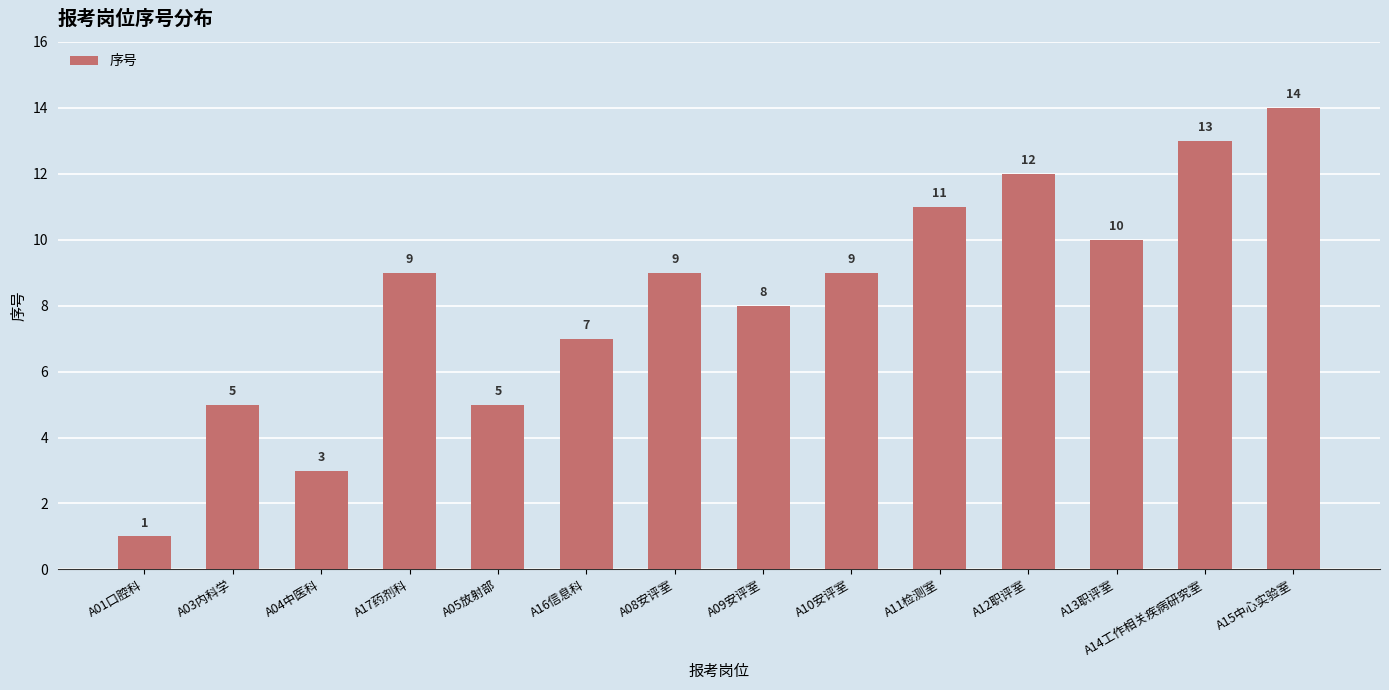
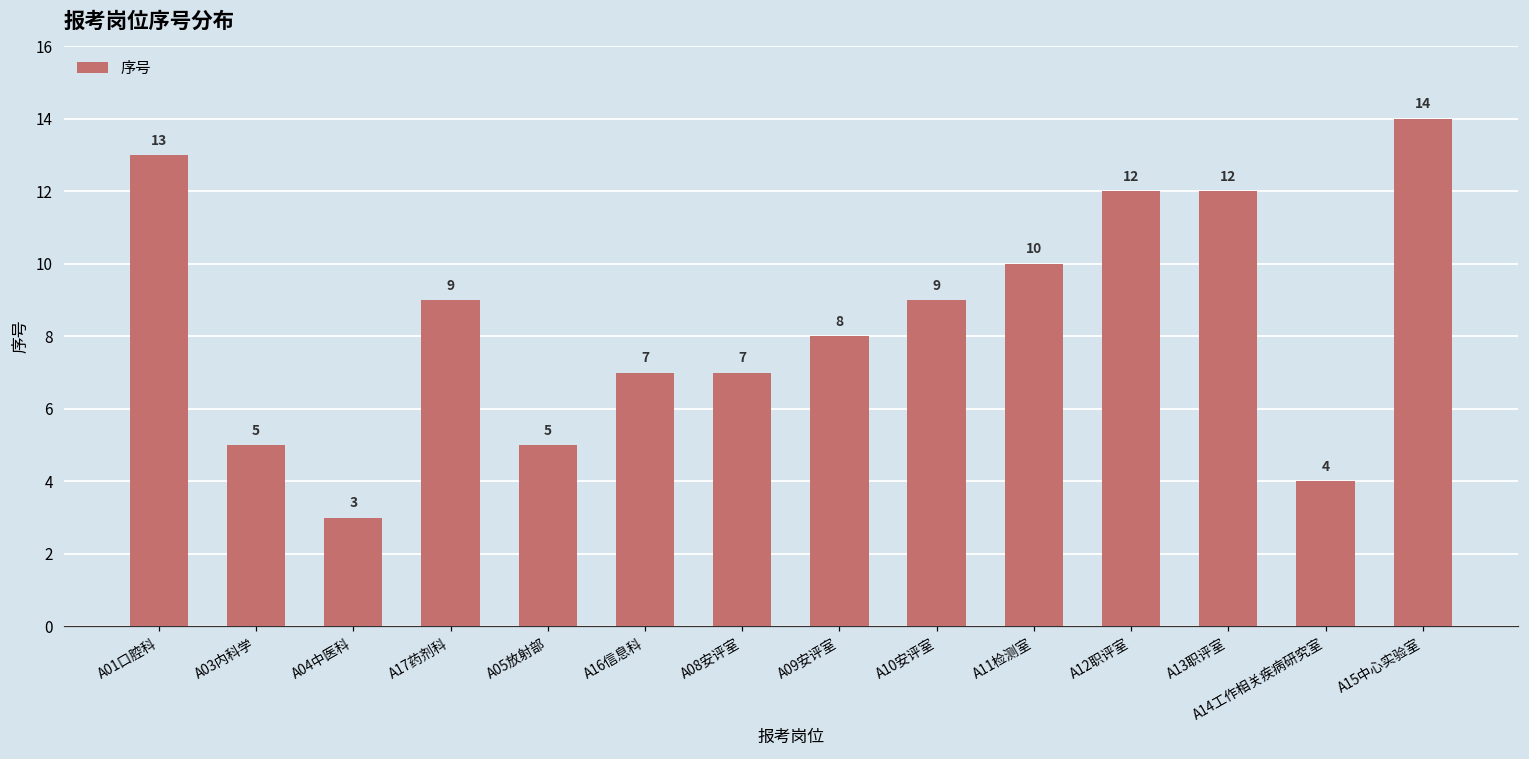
  {
-   "A01口腔科": 1,
+   "A01口腔科": 13,
    "A03内科学": 5,
    "A04中医科": 3,
    "A17药剂科": 9,
    "A05放射部": 5,
    "A16信息科": 7,
-   "A08安评室": 9,
+   "A08安评室": 7,
    "A09安评室": 8,
    "A10安评室": 9,
-   "A11检测室": 11,
+   "A11检测室": 10,
    "A12职评室": 12,
-   "A13职评室": 10,
-   "A14工作相关疾病研究室": 13,
+   "A13职评室": 12,
+   "A14工作相关疾病研究室": 4,
    "A15中心实验室": 14
  }
